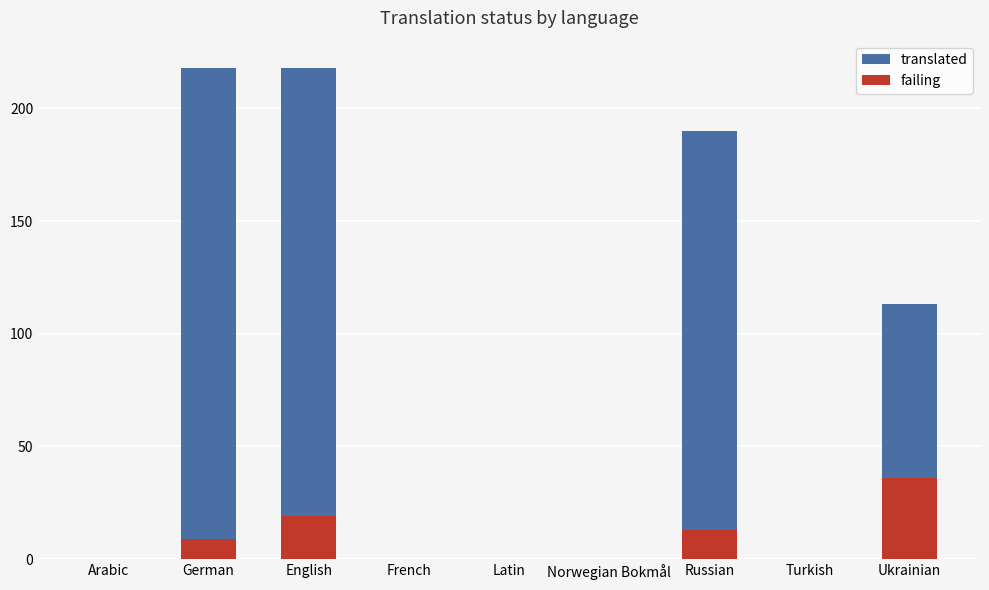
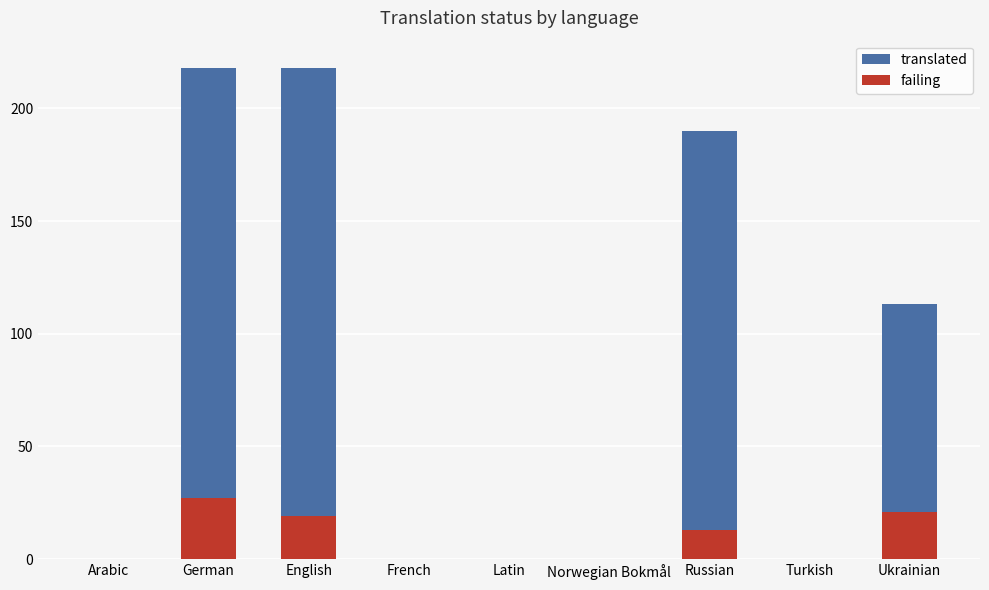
  {
    "translated": {
      "Arabic": 0,
      "German": 218,
      "English": 218,
      "French": 0,
      "Latin": 0,
      "Norwegian Bokmål": 0,
      "Russian": 190,
      "Turkish": 0,
      "Ukrainian": 113
    },
    "failing": {
      "Arabic": 0,
-     "German": 9,
+     "German": 27,
      "French": 0,
      "Latin": 0,
      "Norwegian Bokmål": 0,
      "Turkish": 0,
-     "Ukrainian": 36
+     "Ukrainian": 21
    }
  }
